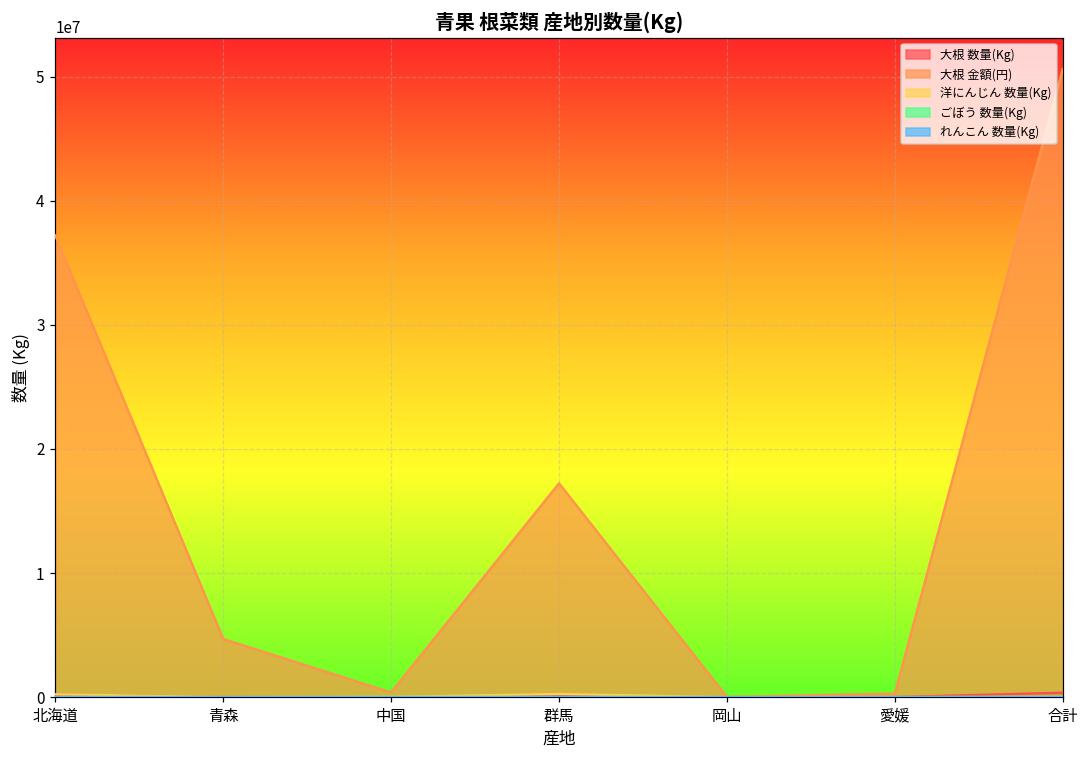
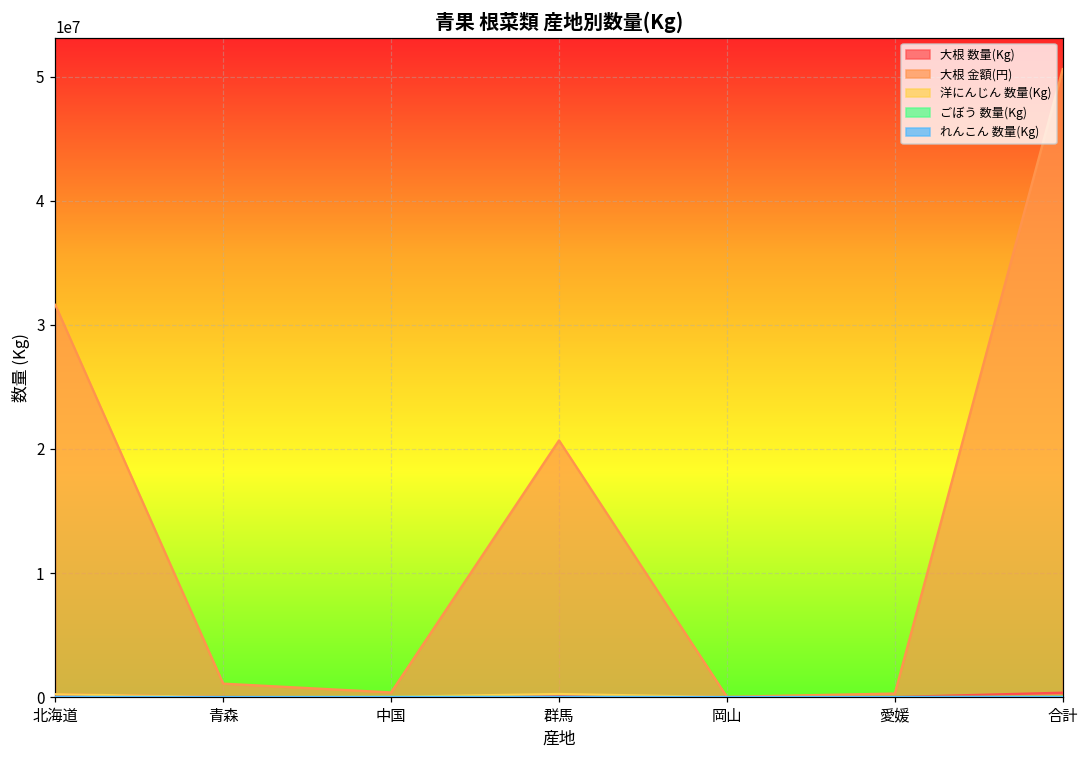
  {
    "大根 数量(Kg)": {
      "合計": 400000
    },
    "大根 金額(円)": {
-     "北海道": 37200000,
-     "青森": 4700000,
+     "北海道": 31600000,
+     "青森": 1100000,
      "中国": 400000,
-     "群馬": 17200000,
+     "群馬": 20700000,
      "愛媛": 300000,
      "合計": 50600000
    }
  }
